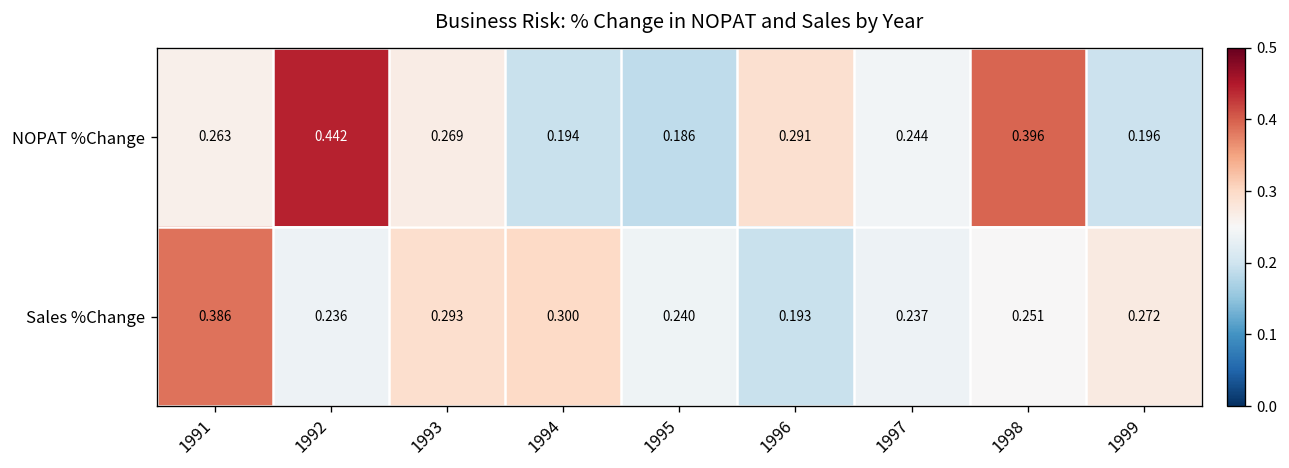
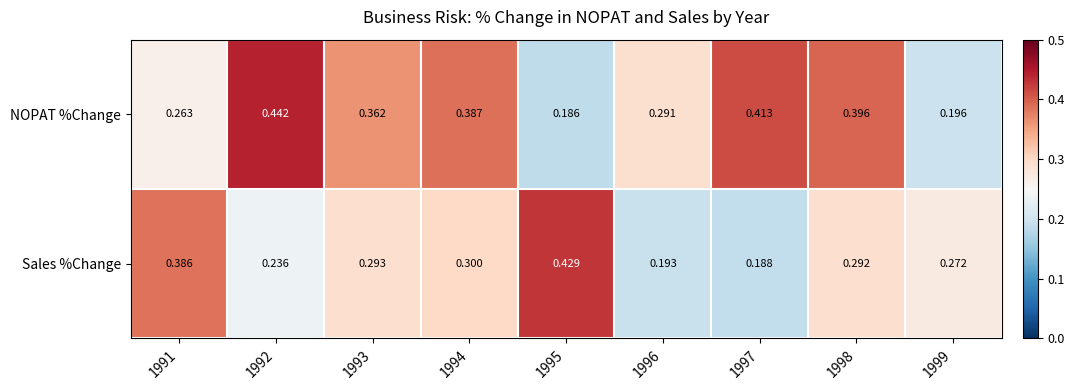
  {
    "NOPAT %Change": {
      "1991": 0.263,
      "1992": 0.442,
-     "1993": 0.269,
-     "1994": 0.194,
+     "1993": 0.362,
+     "1994": 0.387,
      "1995": 0.186,
      "1996": 0.291,
-     "1997": 0.244,
+     "1997": 0.413,
      "1998": 0.396,
      "1999": 0.196
    },
    "Sales %Change": {
      "1991": 0.386,
      "1992": 0.236,
      "1993": 0.293,
      "1994": 0.300,
-     "1995": 0.240,
+     "1995": 0.429,
      "1996": 0.193,
-     "1997": 0.237,
-     "1998": 0.251,
+     "1997": 0.188,
+     "1998": 0.292,
      "1999": 0.272
    }
  }
